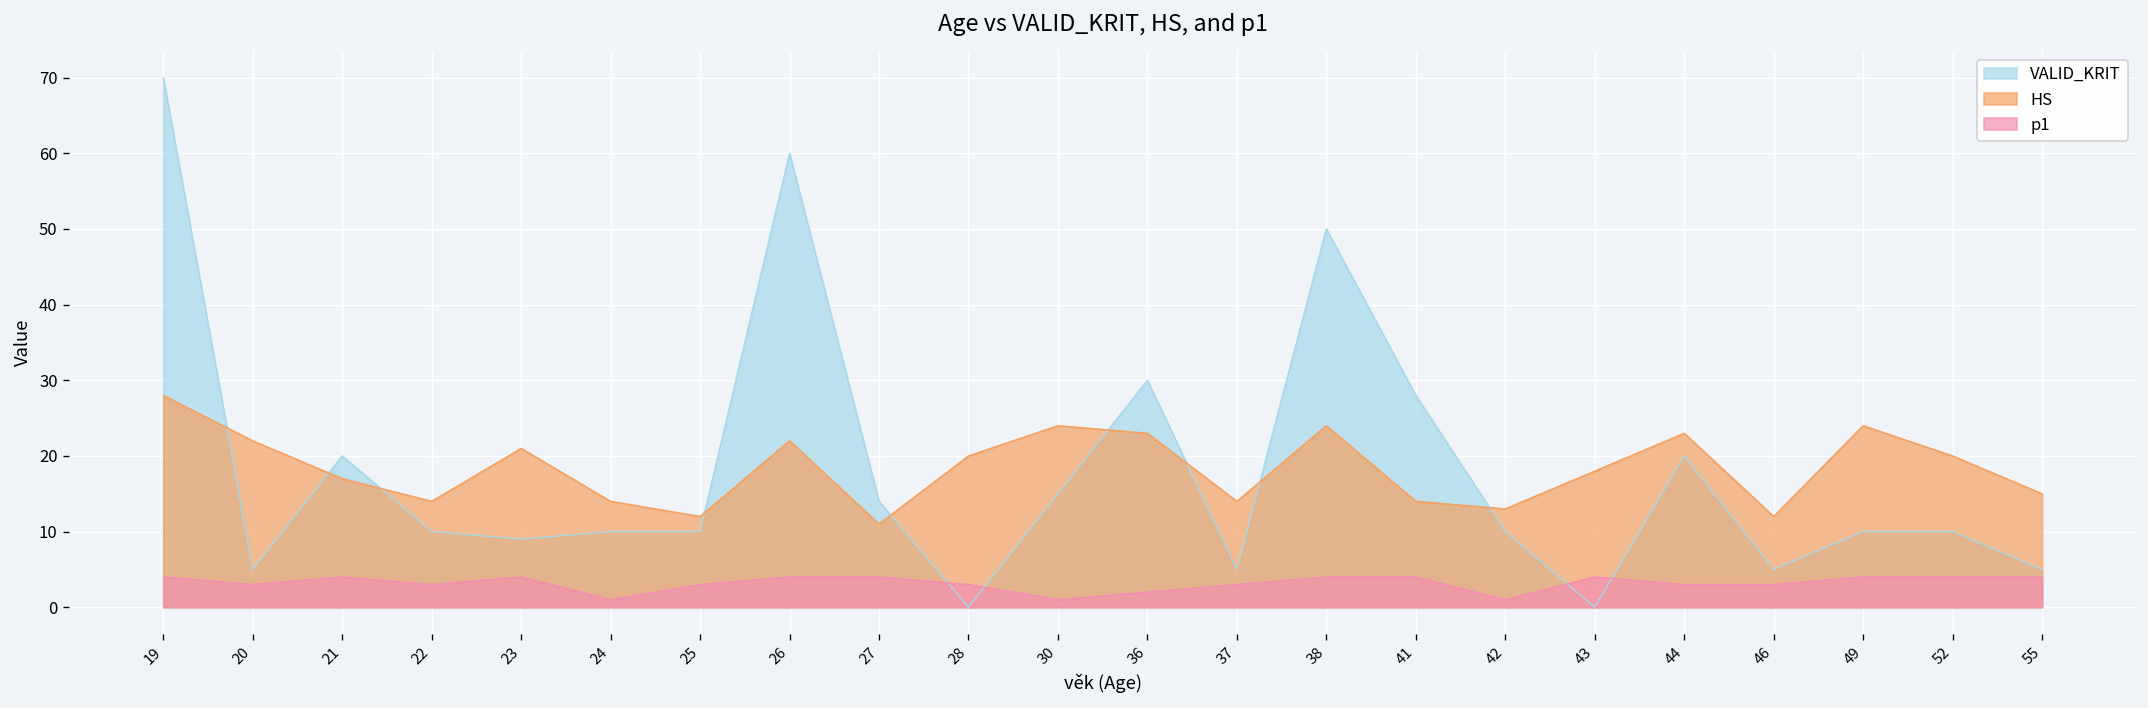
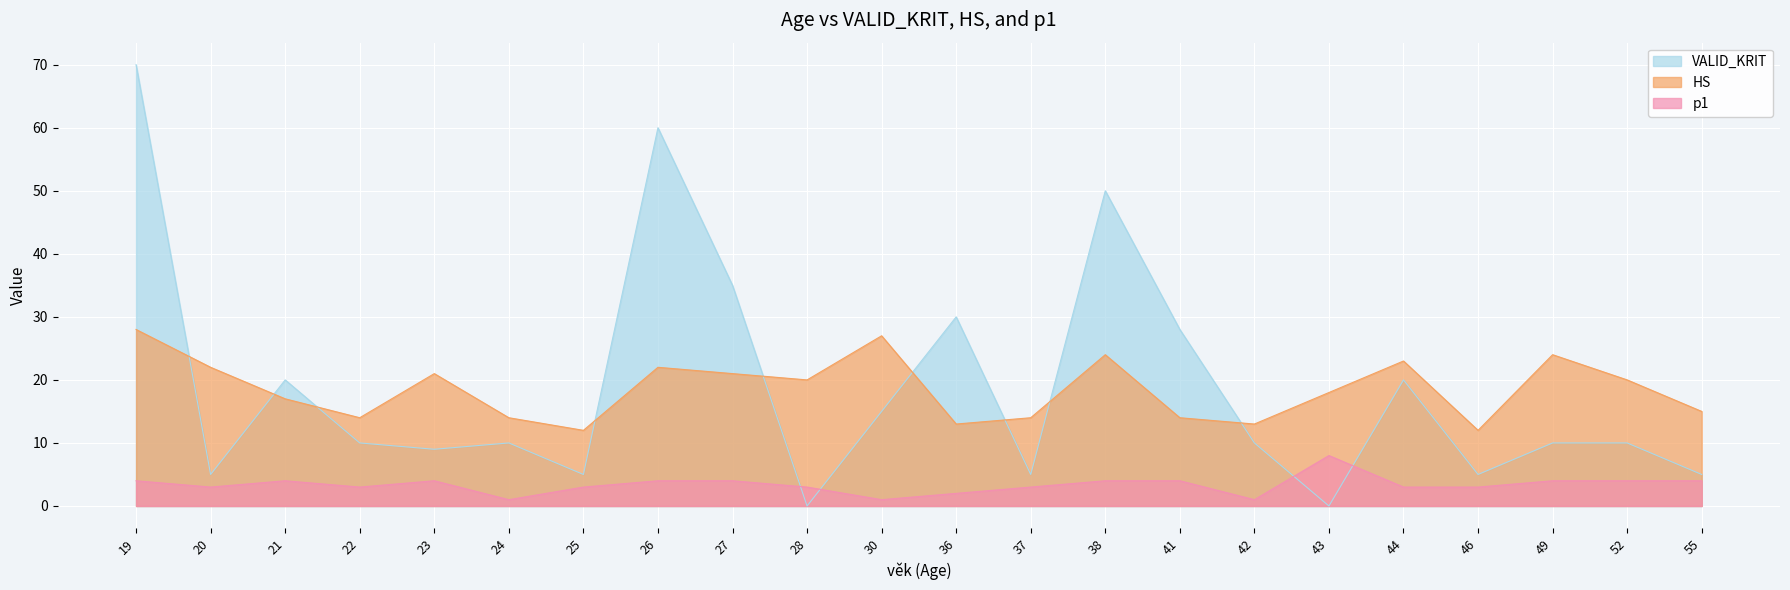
  {
    "VALID_KRIT": {
      "19": 70,
      "20": 5,
      "21": 20,
      "22": 10,
      "23": 9,
      "24": 10,
-     "25": 10,
+     "25": 5,
      "26": 60,
-     "27": 14,
+     "27": 35,
      "28": 0,
      "30": 15,
      "36": 30,
      "37": 5,
      "38": 50,
      "41": 28,
      "42": 10,
      "43": 0,
      "44": 20,
      "46": 5,
      "49": 10,
      "52": 10,
      "55": 5
    },
    "HS": {
      "19": 28,
      "20": 22,
      "21": 17,
      "22": 14,
      "23": 21,
      "24": 14,
      "25": 12,
      "26": 22,
-     "27": 11,
+     "27": 21,
      "28": 20,
-     "30": 24,
-     "36": 23,
+     "30": 27,
+     "36": 13,
      "37": 14,
      "38": 24,
      "41": 14,
      "42": 13,
      "43": 18,
      "44": 23,
      "46": 12,
      "49": 24,
      "52": 20,
      "55": 15
    },
    "p1": {
      "19": 4,
      "20": 3,
      "21": 4,
      "22": 3,
      "23": 4,
      "24": 1,
      "25": 3,
      "26": 4,
      "27": 4,
      "28": 3,
      "30": 1,
      "36": 2,
      "37": 3,
      "38": 4,
      "41": 4,
      "42": 1,
-     "43": 4,
+     "43": 8,
      "44": 3,
      "46": 3,
      "49": 4,
      "52": 4,
      "55": 4
    }
  }
